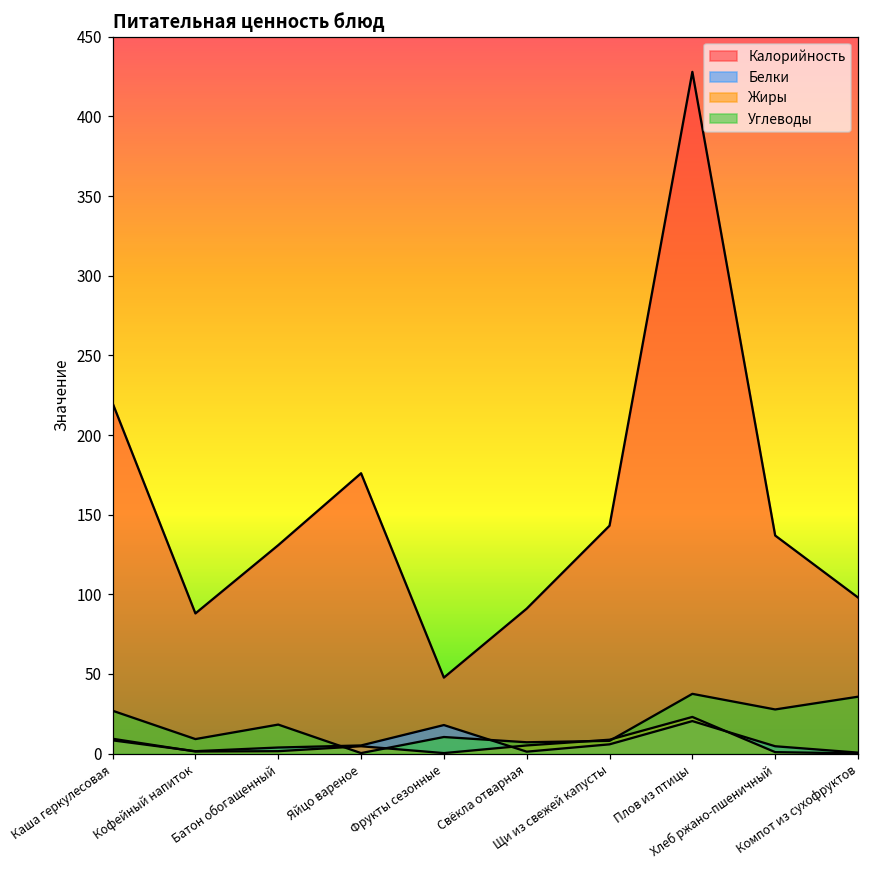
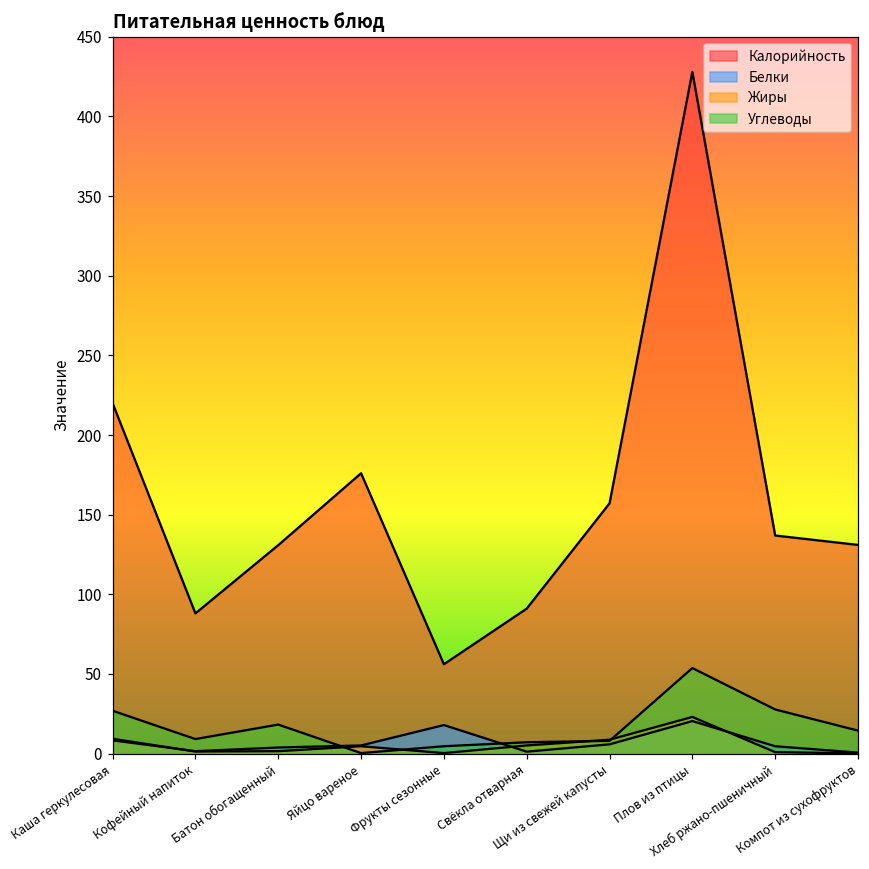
  {
    "Калорийность": {
      "Каша геркулесовая": 220,
      "Кофейный напиток": 88,
      "Батон обогащенный": 131,
      "Яйцо вареное": 176,
-     "Фрукты сезонные": 48,
+     "Фрукты сезонные": 56,
      "Свёкла отварная": 91,
-     "Щи из свежей капусты": 143,
+     "Щи из свежей капусты": 157,
      "Плов из птицы": 428,
      "Хлеб ржано-пшеничный": 137,
-     "Компот из сухофруктов": 98
+     "Компот из сухофруктов": 131
    },
    "Белки": {
      "Батон обогащенный": 4,
      "Фрукты сезонные": 18,
      "Свёкла отварная": 1,
      "Щи из свежей капусты": 6,
      "Плов из птицы": 20,
      "Хлеб ржано-пшеничный": 5
    },
    "Жиры": {
      "Батон обогащенный": 2,
      "Фрукты сезонные": 0,
      "Свёкла отварная": 5,
      "Плов из птицы": 23,
      "Хлеб ржано-пшеничный": 1
    },
    "Углеводы": {
      "Каша геркулесовая": 27,
      "Кофейный напиток": 9,
      "Батон обогащенный": 18,
      "Яйцо вареное": 0,
-     "Фрукты сезонные": 10,
+     "Фрукты сезонные": 5,
      "Свёкла отварная": 7,
-     "Плов из птицы": 38,
+     "Плов из птицы": 54,
      "Хлеб ржано-пшеничный": 28,
-     "Компот из сухофруктов": 36
+     "Компот из сухофруктов": 14
    }
  }
